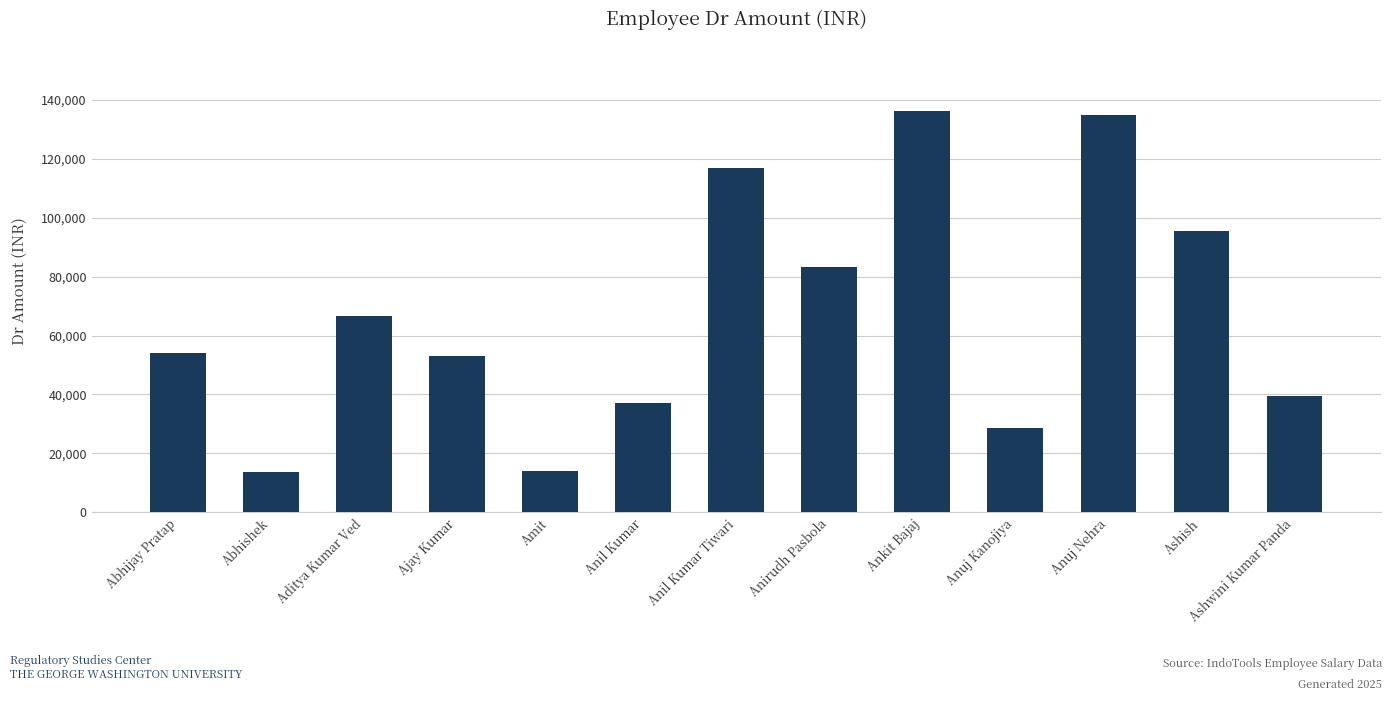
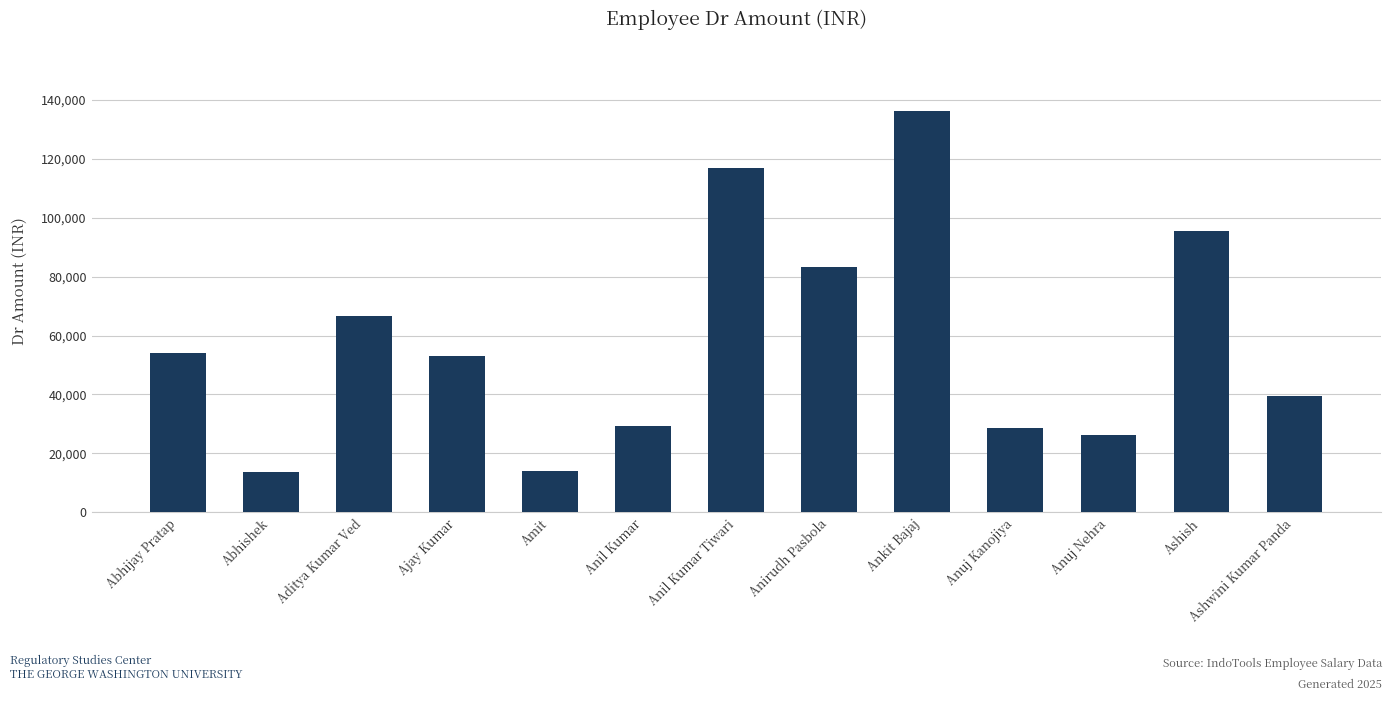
  {
    "Abhijay Pratap": "54,000",
    "Abhishek": "14,000",
    "Aditya Kumar Ved": "67,000",
    "Ajay Kumar": "53,000",
    "Amit": "14,000",
-   "Anil Kumar": "37,000",
+   "Anil Kumar": "29,000",
    "Anil Kumar Tiwari": "117,000",
    "Anirudh Pasbola": "83,000",
    "Ankit Bajaj": "136,000",
    "Anuj Kanojiya": "29,000",
-   "Anuj Nehra": "135,000",
+   "Anuj Nehra": "26,000",
    "Ashish": "95,000",
    "Ashwini Kumar Panda": "39,000"
  }
